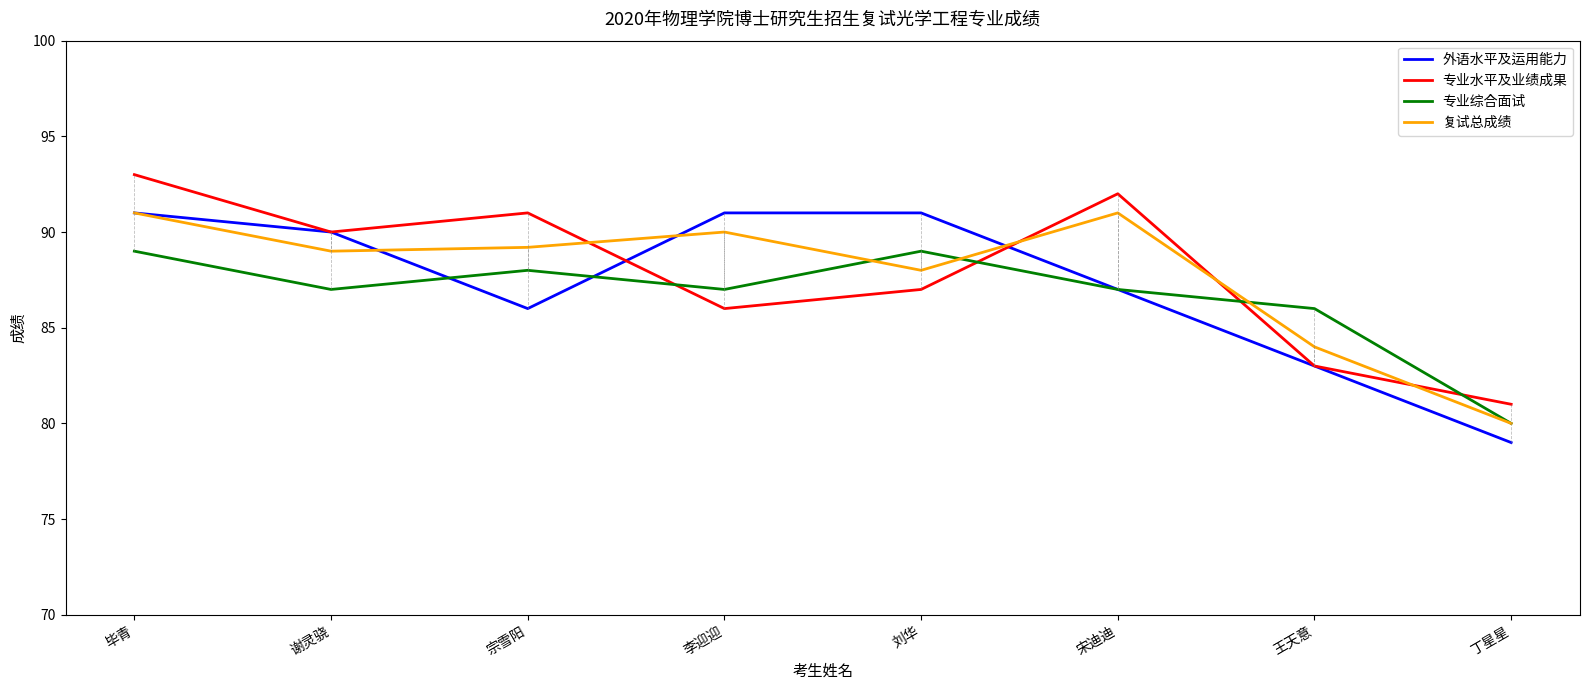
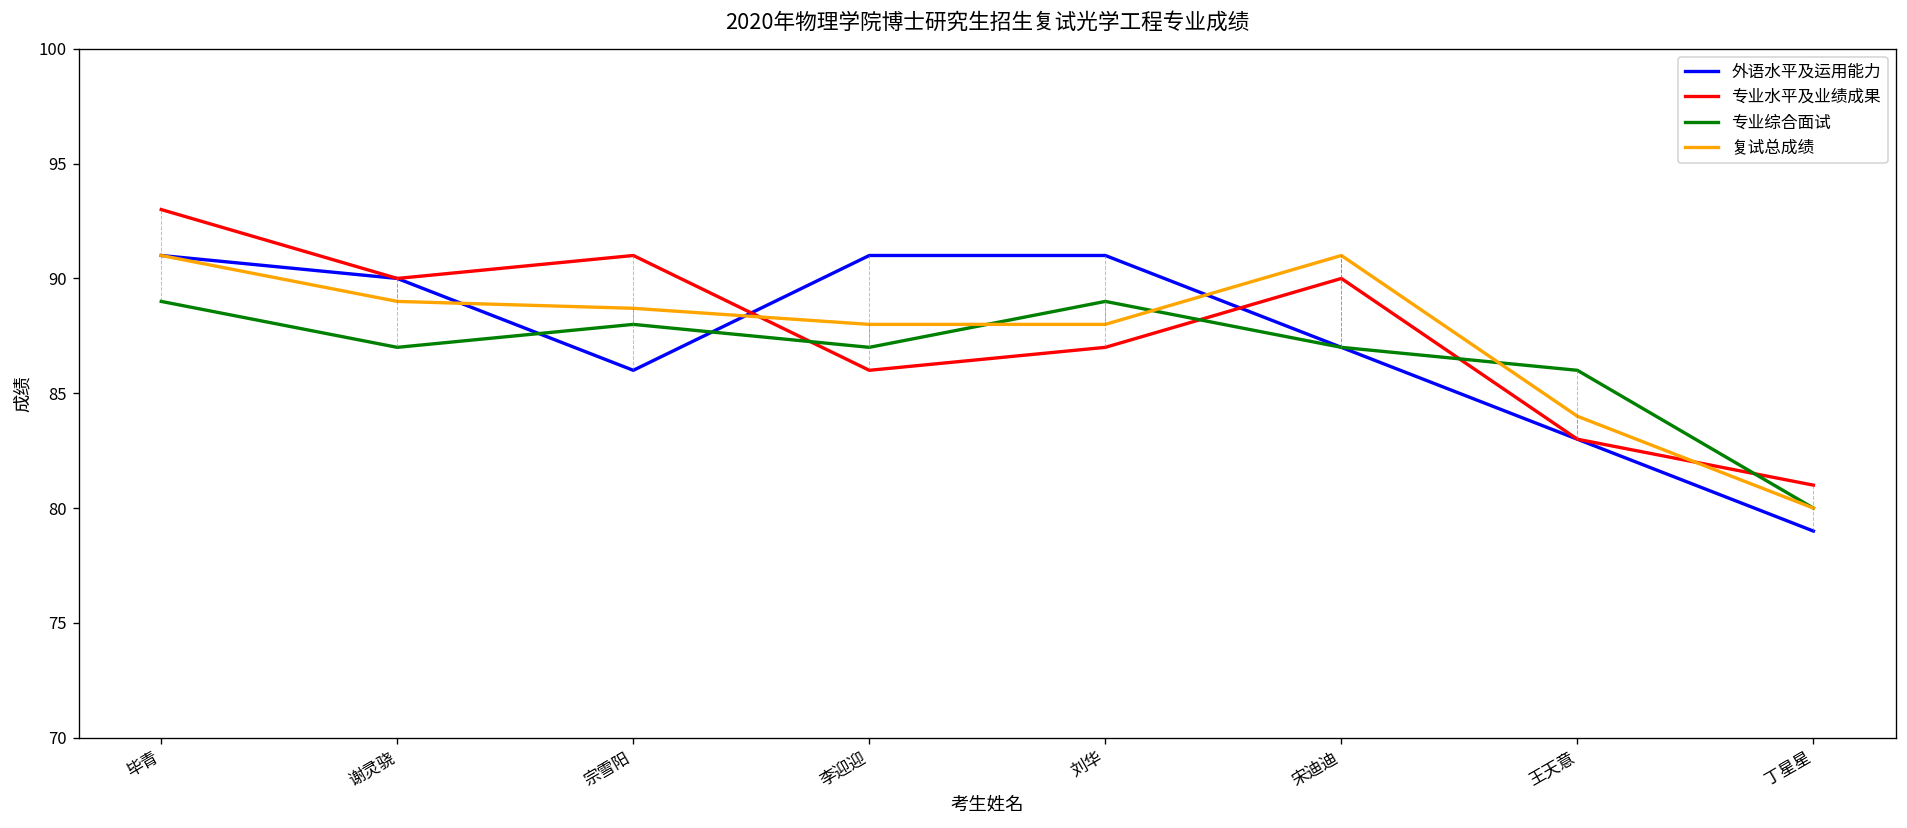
  {
    "专业水平及业绩成果": {
-     "宋迪迪": 92
+     "宋迪迪": 90
    },
    "复试总成绩": {
-     "宗雪阳": 89.2,
-     "李迎迎": 90
+     "宗雪阳": 88.7,
+     "李迎迎": 88
    }
  }
